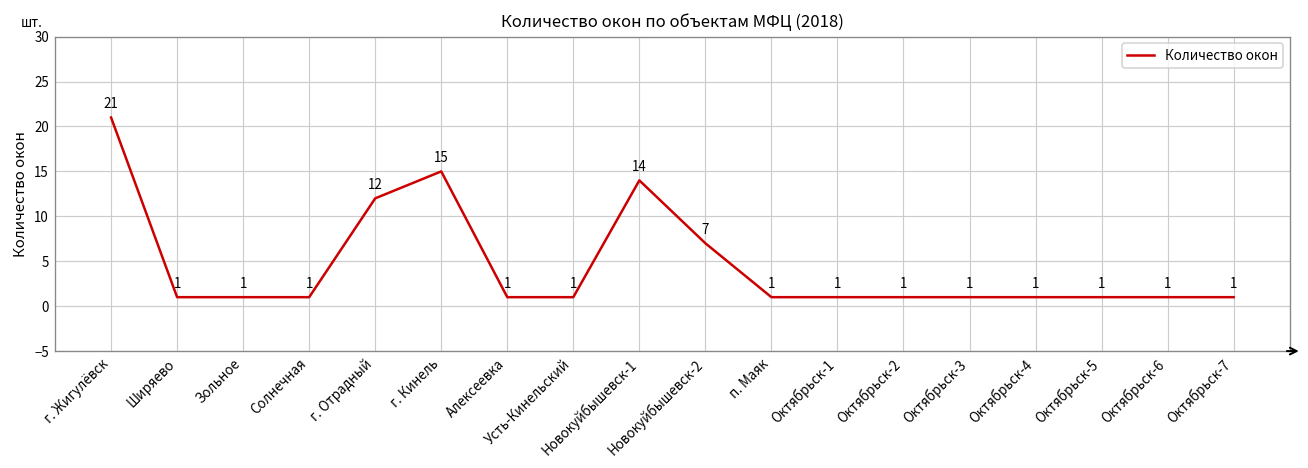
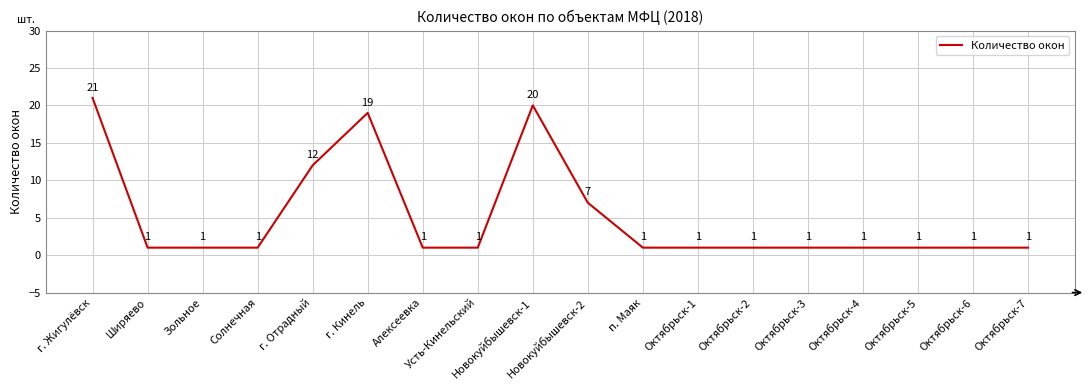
  {
    "г. Жигулёвск": 21,
    "Ширяево": 1,
    "Зольное": 1,
    "Солнечная": 1,
    "г. Отрадный": 12,
-   "г. Кинель": 15,
+   "г. Кинель": 19,
    "Алексеевка": 1,
    "Усть-Кинельский": 1,
-   "Новокуйбышевск-1": 14,
+   "Новокуйбышевск-1": 20,
    "Новокуйбышевск-2": 7,
    "п. Маяк": 1,
    "Октябрьск-1": 1,
    "Октябрьск-2": 1,
    "Октябрьск-3": 1,
    "Октябрьск-4": 1,
    "Октябрьск-5": 1,
    "Октябрьск-6": 1,
    "Октябрьск-7": 1
  }
